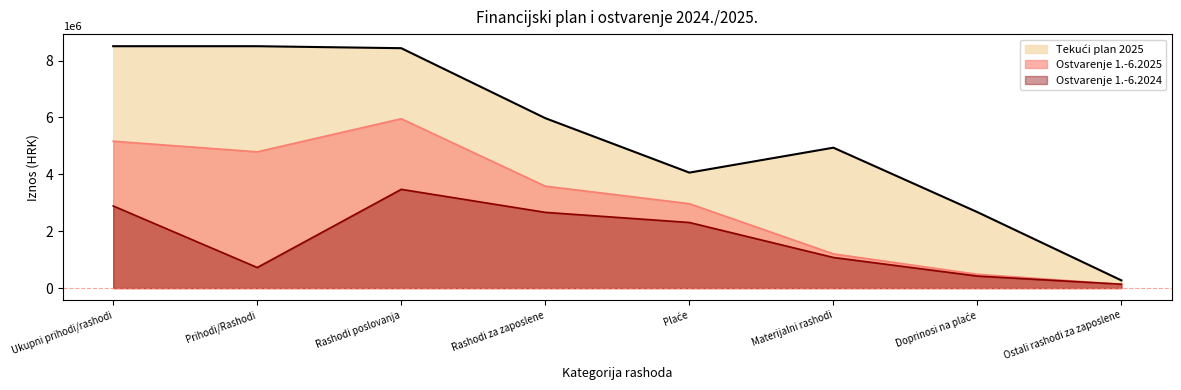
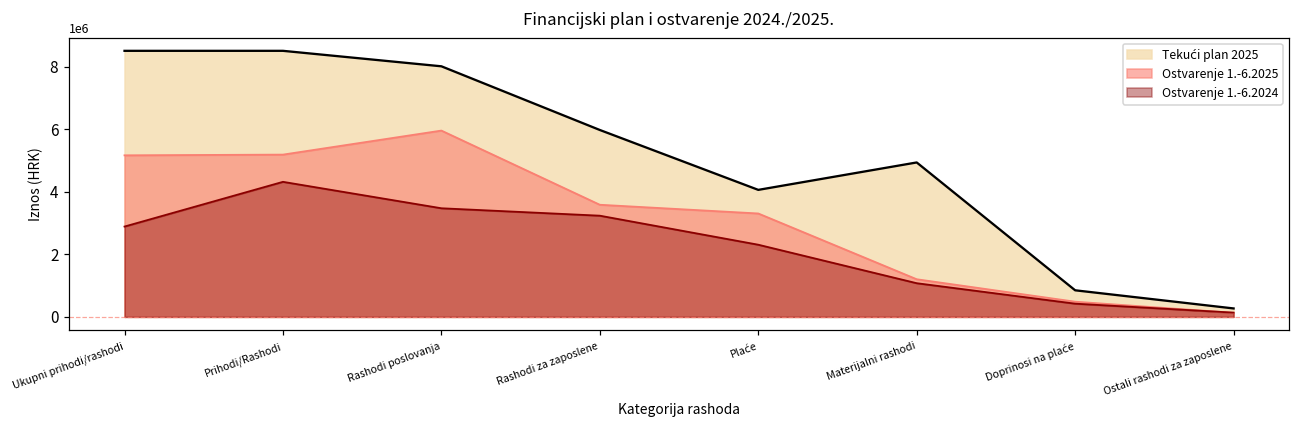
  {
    "Tekući plan 2025": {
      "Ukupni prihodi/rashodi": 8500000,
      "Prihodi/Rashodi": 8500000,
-     "Rashodi poslovanja": 8400000,
+     "Rashodi poslovanja": 8000000,
      "Rashodi za zaposlene": 6000000,
      "Plaće": 4100000,
      "Materijalni rashodi": 4900000,
-     "Doprinosi na plaće": 2700000,
+     "Doprinosi na plaće": 900000,
      "Ostali rashodi za zaposlene": 300000
    },
    "Ostvarenje 1.-6.2025": {
      "Ukupni prihodi/rashodi": 5200000,
-     "Prihodi/Rashodi": 4800000,
+     "Prihodi/Rashodi": 5200000,
      "Rashodi poslovanja": 6000000,
      "Rashodi za zaposlene": 3600000,
-     "Plaće": 3000000,
+     "Plaće": 3300000,
      "Materijalni rashodi": 1200000
    },
    "Ostvarenje 1.-6.2024": {
      "Ukupni prihodi/rashodi": 2900000,
-     "Prihodi/Rashodi": 700000,
+     "Prihodi/Rashodi": 4300000,
      "Rashodi poslovanja": 3500000,
-     "Rashodi za zaposlene": 2700000,
+     "Rashodi za zaposlene": 3200000,
      "Plaće": 2300000,
      "Materijalni rashodi": 1100000
    }
  }
